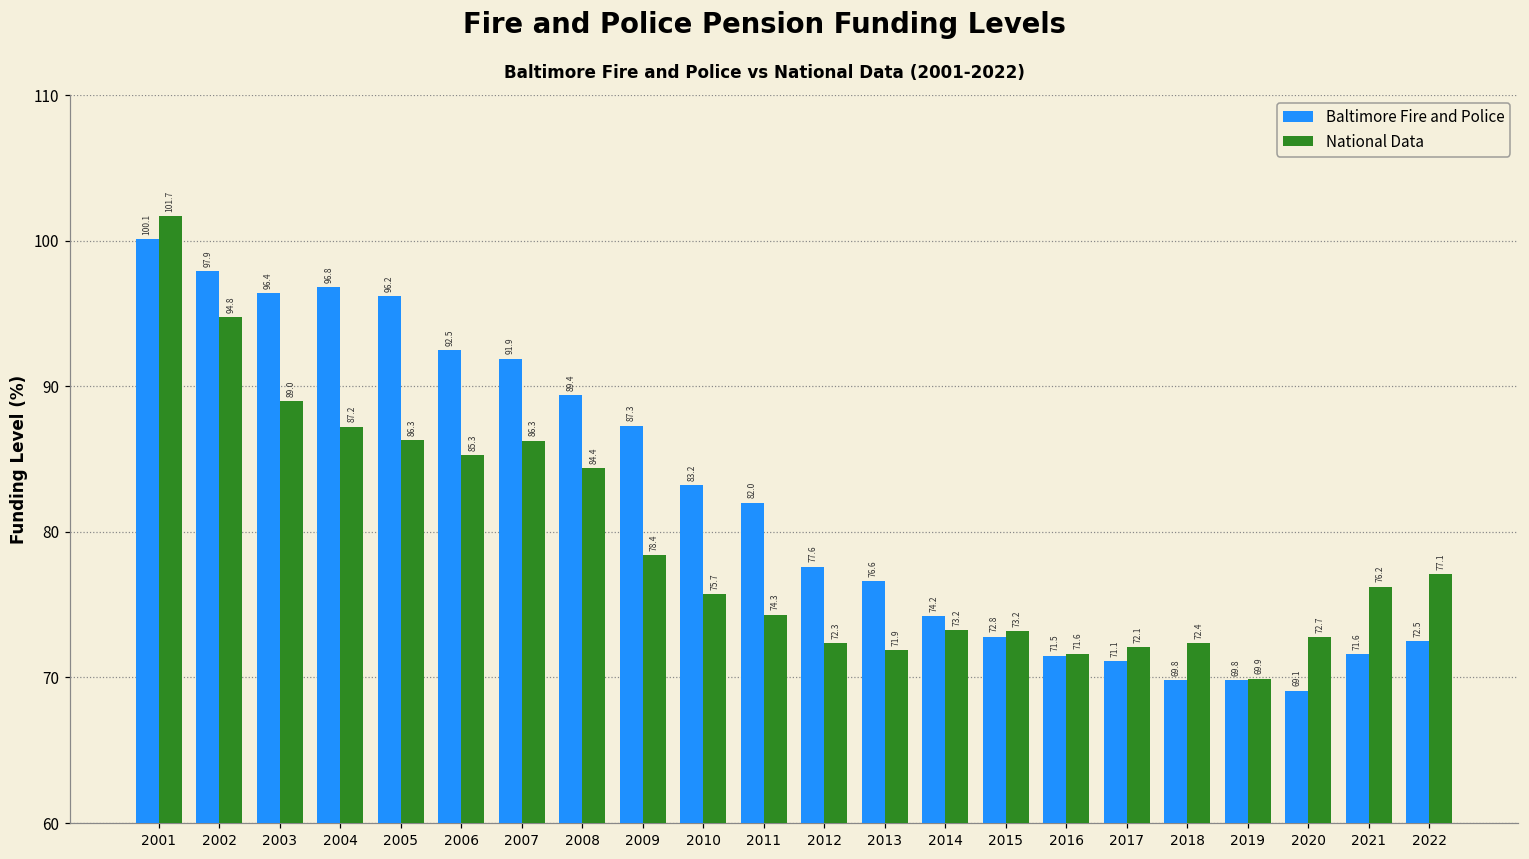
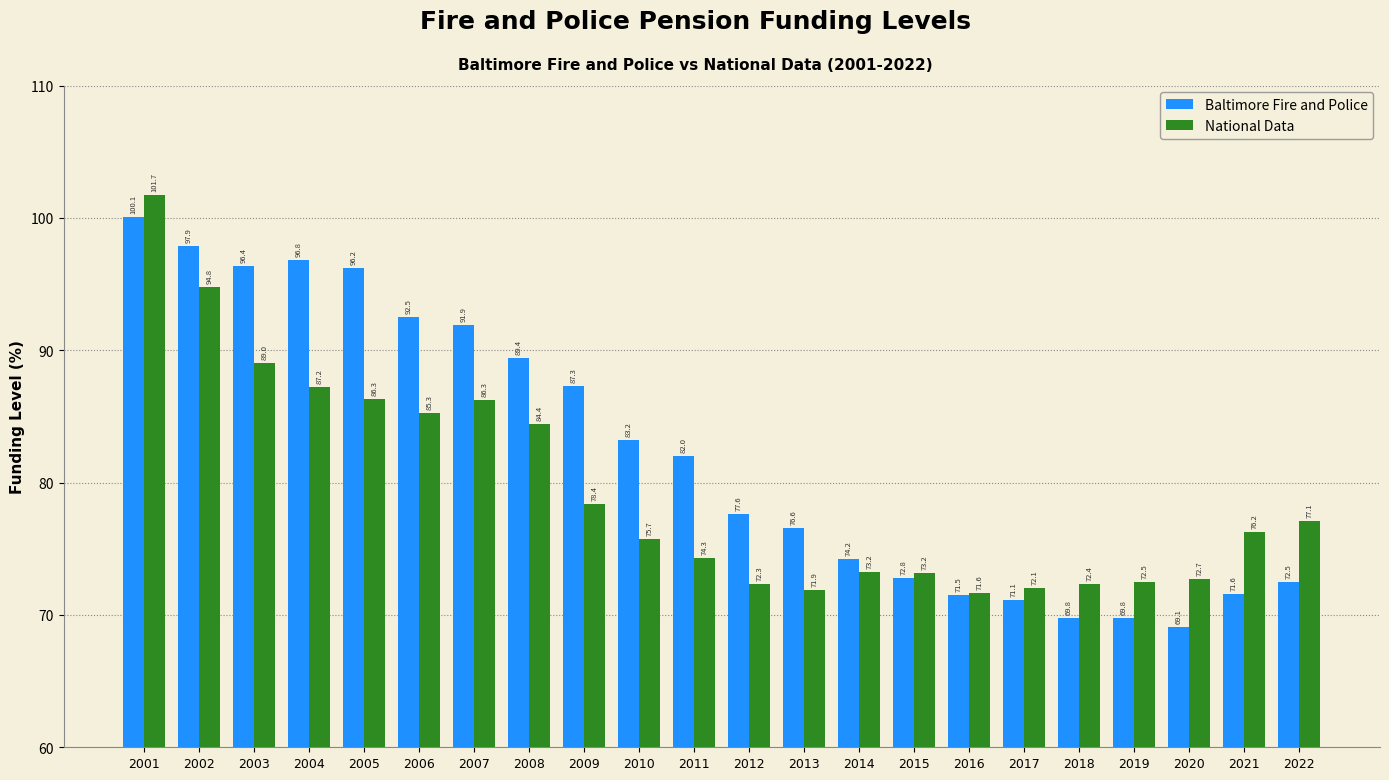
  {
    "Baltimore Fire and Police": {
      "2001": 100.1,
      "2002": 97.9,
      "2003": 96.4,
      "2004": 96.8,
      "2005": 96.2,
      "2006": 92.5,
      "2007": 91.9,
      "2008": 89.4,
      "2009": 87.3,
      "2010": 83.2,
      "2011": 82.0,
      "2012": 77.6,
      "2013": 76.6,
      "2014": 74.2,
      "2015": 72.8,
      "2016": 71.5,
      "2017": 71.1,
      "2018": 69.8,
      "2019": 69.8,
      "2020": 69.1,
      "2021": 71.6,
      "2022": 72.5
    },
    "National Data": {
      "2001": 101.7,
      "2002": 94.8,
      "2003": 89.0,
      "2004": 87.2,
      "2005": 86.3,
      "2006": 85.3,
      "2007": 86.3,
      "2008": 84.4,
      "2009": 78.4,
      "2010": 75.7,
      "2011": 74.3,
      "2012": 72.3,
      "2013": 71.9,
      "2014": 73.2,
      "2015": 73.2,
      "2016": 71.6,
      "2017": 72.1,
      "2018": 72.4,
-     "2019": 69.9,
+     "2019": 72.5,
      "2020": 72.7,
      "2021": 76.2,
      "2022": 77.1
    }
  }
